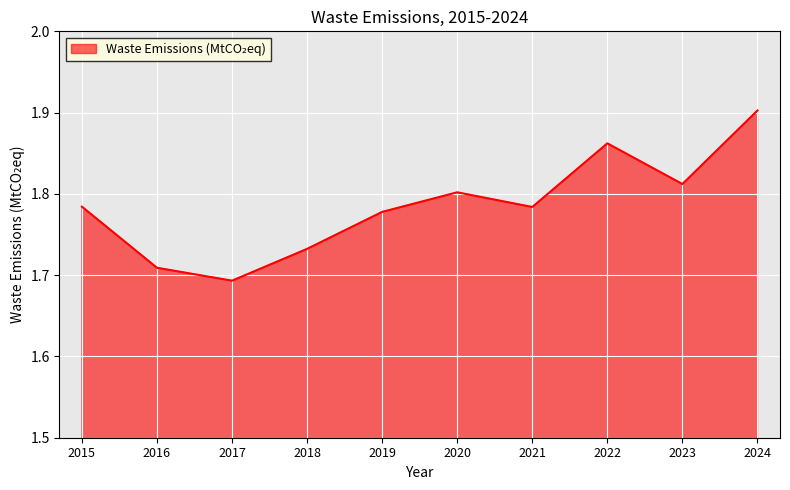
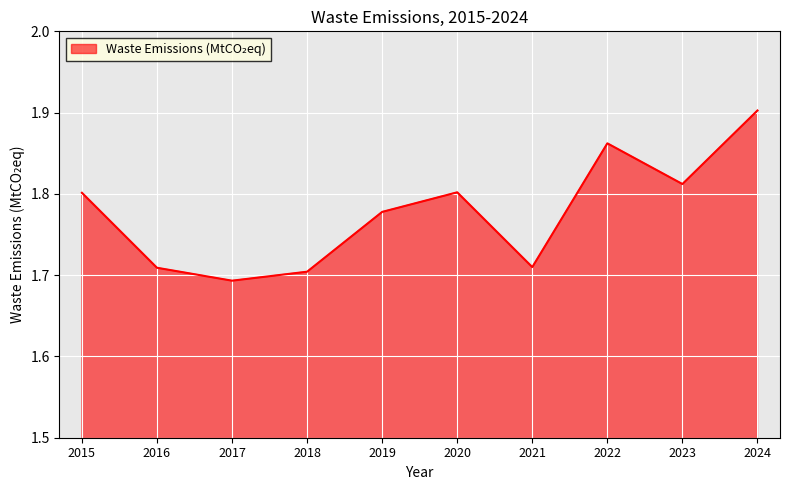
  {
-   "2015": 1.78,
+   "2015": 1.80,
    "2016": 1.71,
    "2017": 1.69,
-   "2018": 1.73,
+   "2018": 1.70,
    "2019": 1.78,
    "2020": 1.80,
-   "2021": 1.78,
+   "2021": 1.71,
    "2022": 1.86,
    "2023": 1.81,
    "2024": 1.90
  }
